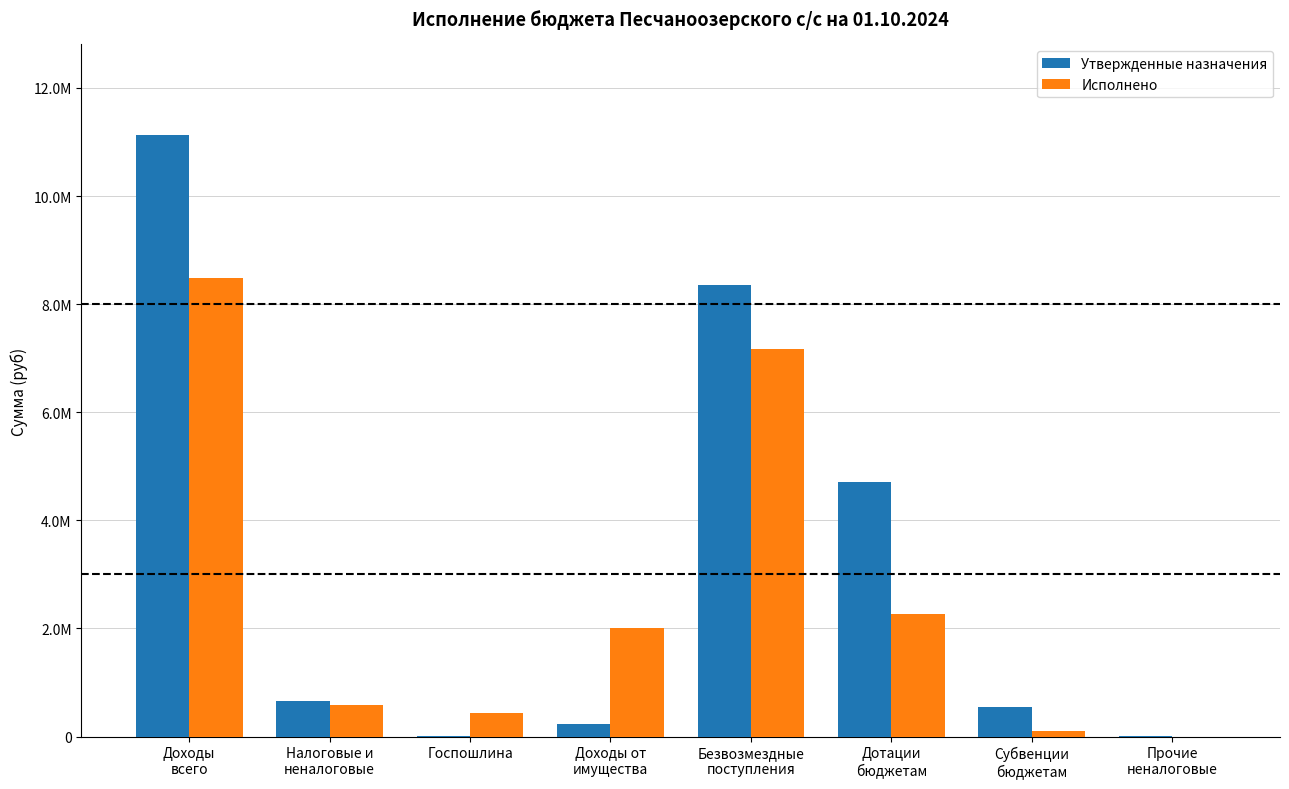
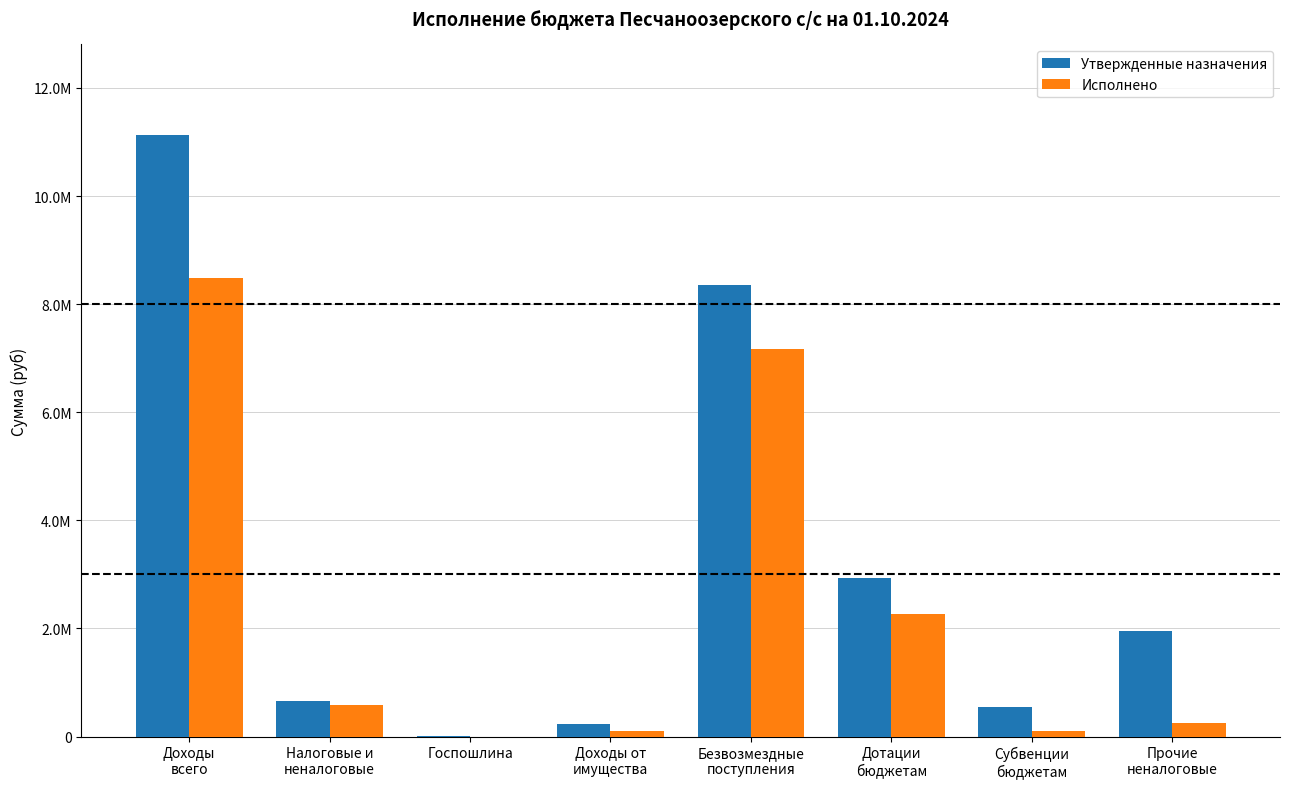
  {
    "Утвержденные назначения": {
      "Доходы всего": 11100000,
      "Налоговые и неналоговые": 700000,
      "Доходы от имущества": 200000,
      "Безвозмездные поступления": 8300000,
-     "Дотации бюджетам": 4700000,
+     "Дотации бюджетам": 2900000,
      "Субвенции бюджетам": 500000,
-     "Прочие неналоговые": 0
+     "Прочие неналоговые": 1900000
    },
    "Исполнено": {
      "Доходы всего": 8500000,
      "Налоговые и неналоговые": 600000,
-     "Госпошлина": 400000,
-     "Доходы от имущества": 2000000,
+     "Госпошлина": 0,
+     "Доходы от имущества": 100000,
      "Безвозмездные поступления": 7200000,
      "Дотации бюджетам": 2300000,
      "Субвенции бюджетам": 100000,
-     "Прочие неналоговые": 0
+     "Прочие неналоговые": 200000
    }
  }
